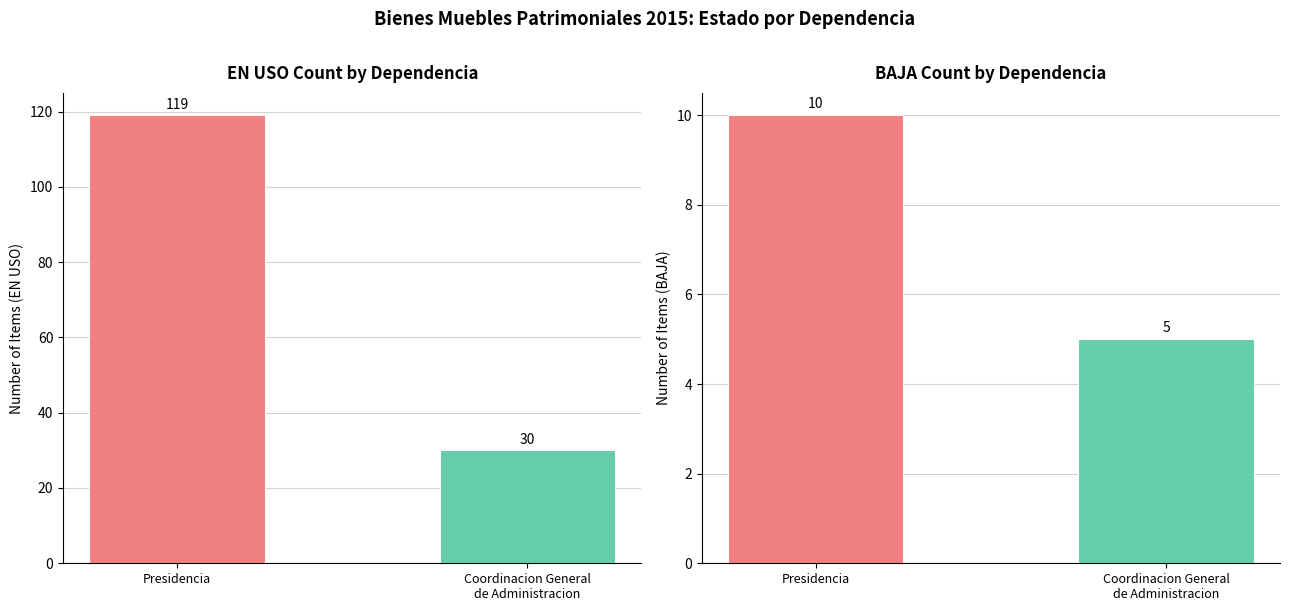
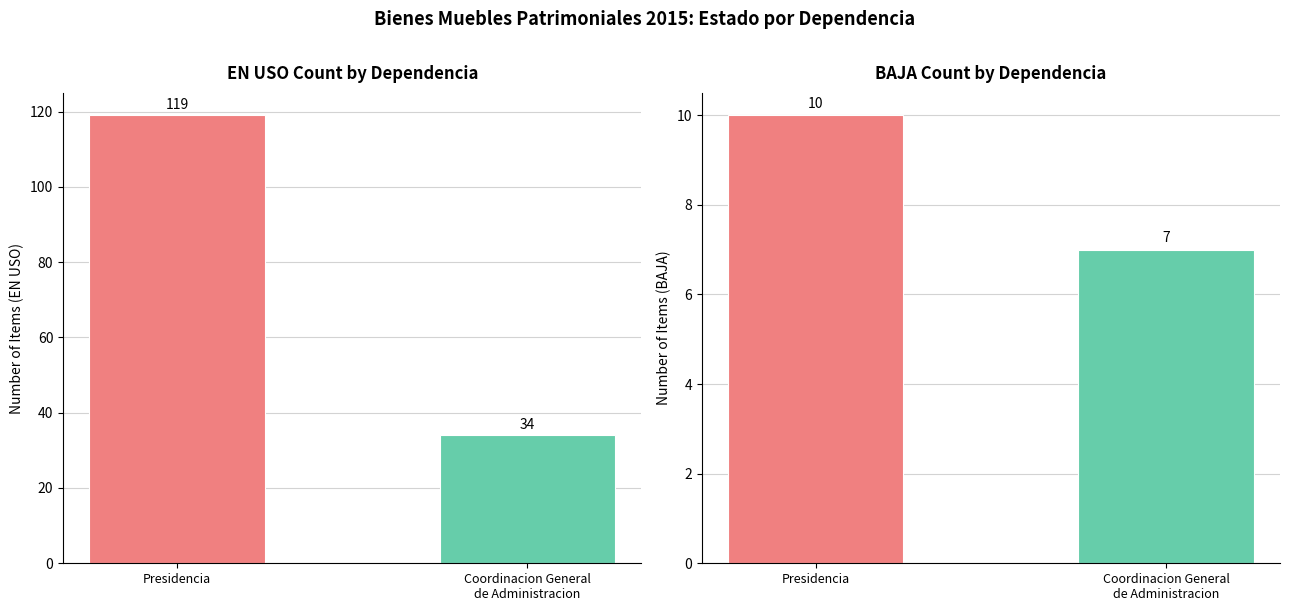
  {
    "EN USO Count by Dependencia": {
      "Presidencia": 119,
-     "Coordinacion General de Administracion": 30
+     "Coordinacion General de Administracion": 34
    },
    "BAJA Count by Dependencia": {
      "Presidencia": 10,
-     "Coordinacion General de Administracion": 5
+     "Coordinacion General de Administracion": 7
    }
  }
